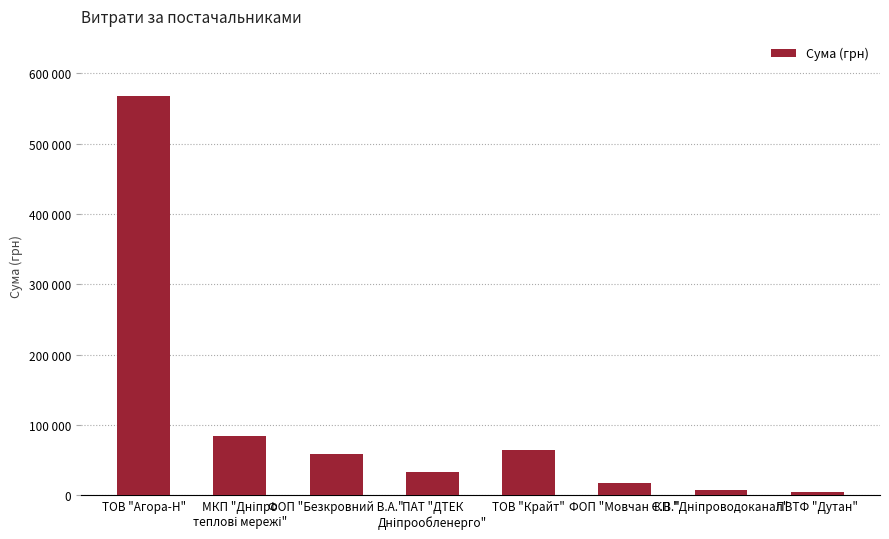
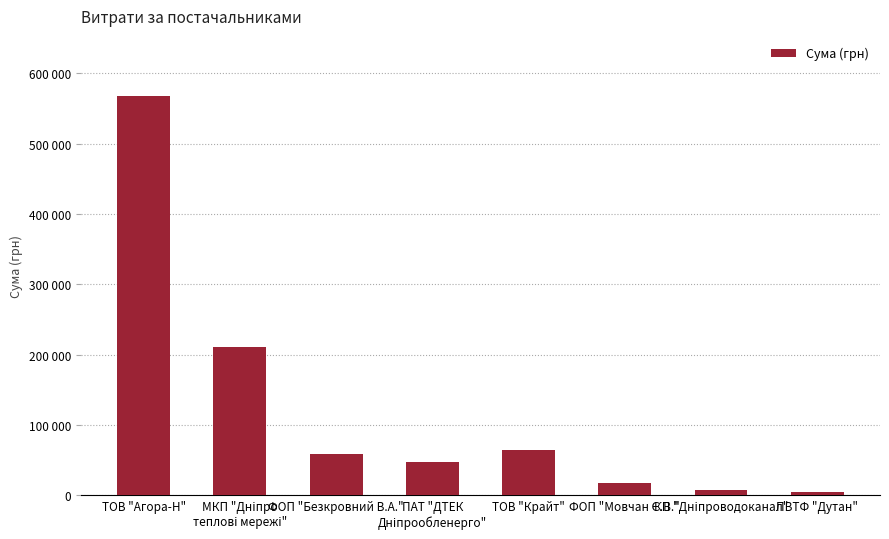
  {
    "ТОВ \"Агора-Н\"": 570000,
-   "МКП \"Дніпро теплові мережі\"": 80000,
-   "ПАТ \"ДТЕК Дніпрообленерго\"": 30000,
+   "МКП \"Дніпро теплові мережі\"": 210000,
+   "ПАТ \"ДТЕК Дніпрообленерго\"": 50000,
    "ТОВ \"Крайт\"": 70000,
    "ПВТФ \"Дутан\"": 0
  }
